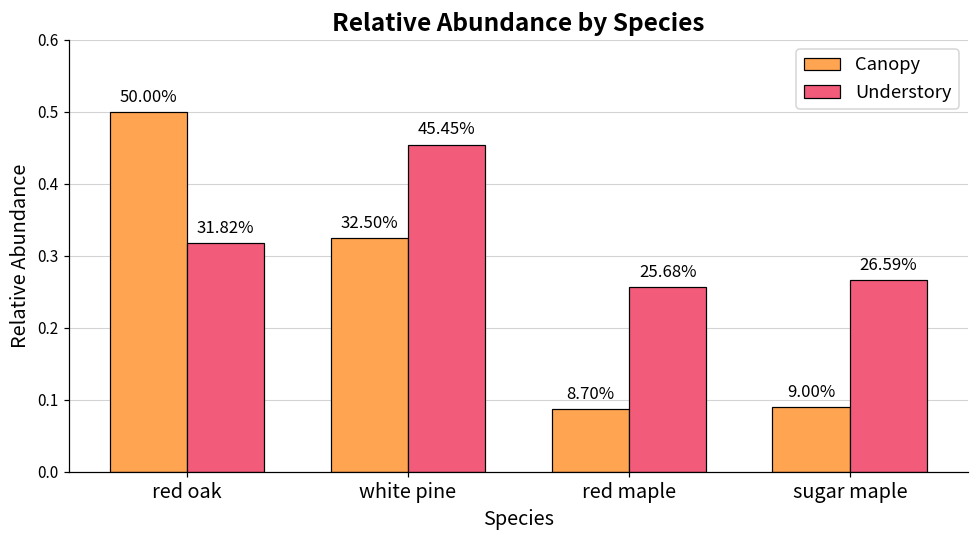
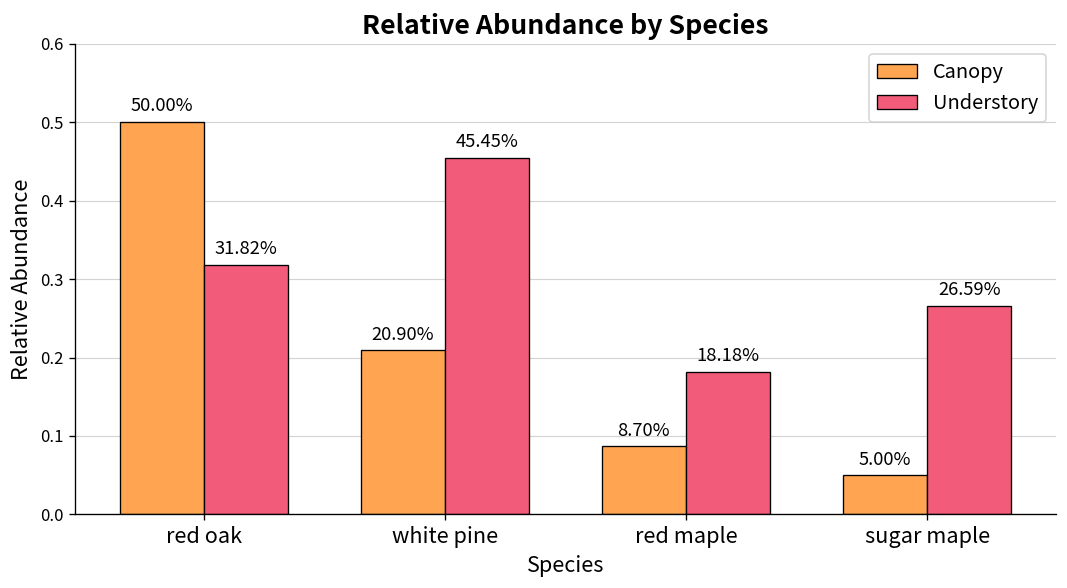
  {
    "Canopy": {
      "red oak": "50.00%",
-     "white pine": "32.50%",
+     "white pine": "20.90%",
      "red maple": "8.70%",
-     "sugar maple": "9.00%"
+     "sugar maple": "5.00%"
    },
    "Understory": {
      "red oak": "31.82%",
      "white pine": "45.45%",
-     "red maple": "25.68%",
+     "red maple": "18.18%",
      "sugar maple": "26.59%"
    }
  }
